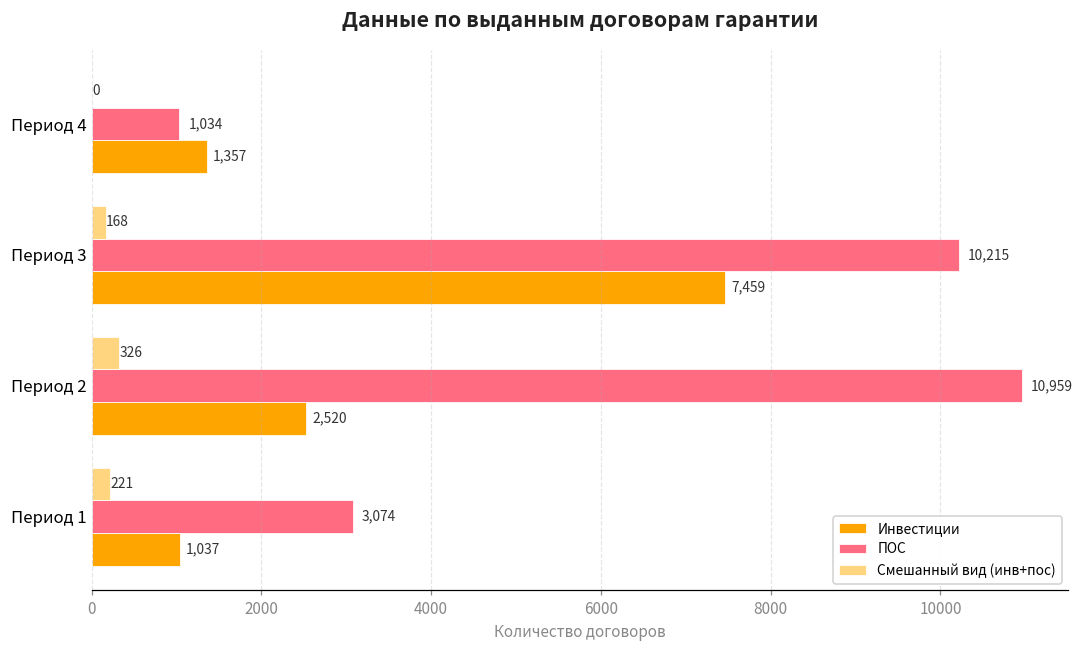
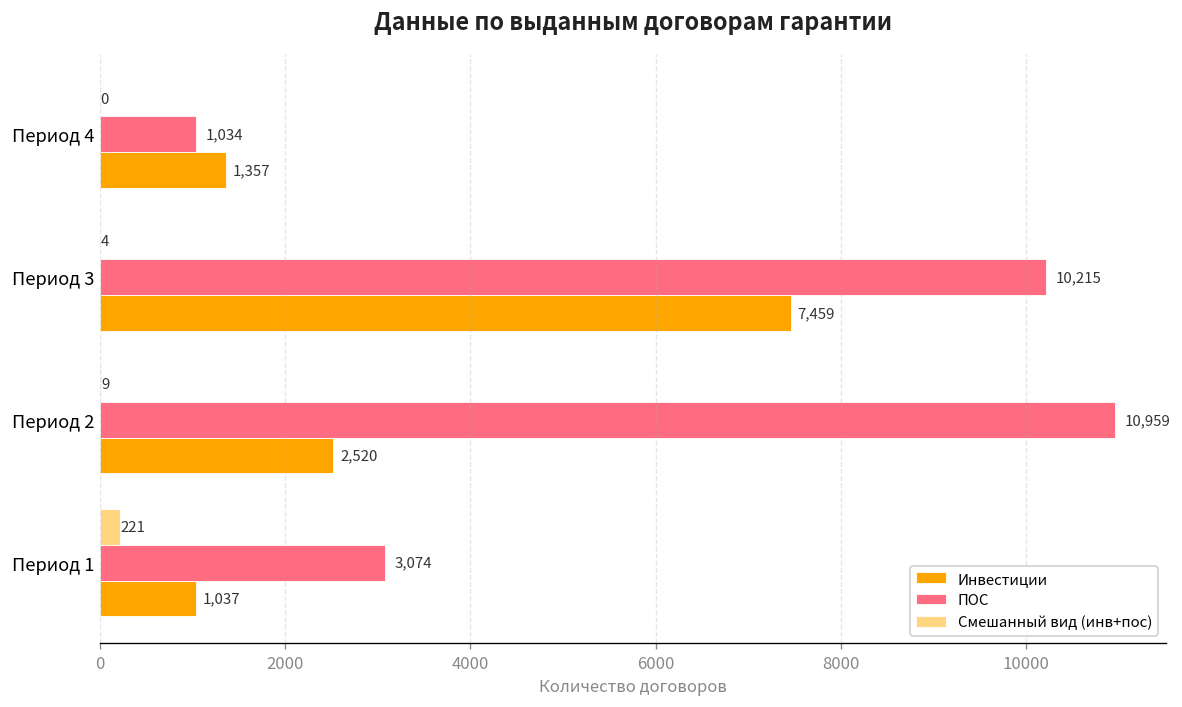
  {
    "Инвестиции": {
      "Период 4": "1,357",
      "Период 3": "7,459",
      "Период 2": "2,520",
      "Период 1": "1,037"
    },
    "ПОС": {
      "Период 4": "1,034",
      "Период 3": "10,215",
      "Период 2": "10,959",
      "Период 1": "3,074"
    },
    "Смешанный вид (инв+пос)": {
      "Период 4": "0",
-     "Период 3": "168",
-     "Период 2": "326",
+     "Период 3": "4",
+     "Период 2": "9",
      "Период 1": "221"
    }
  }
